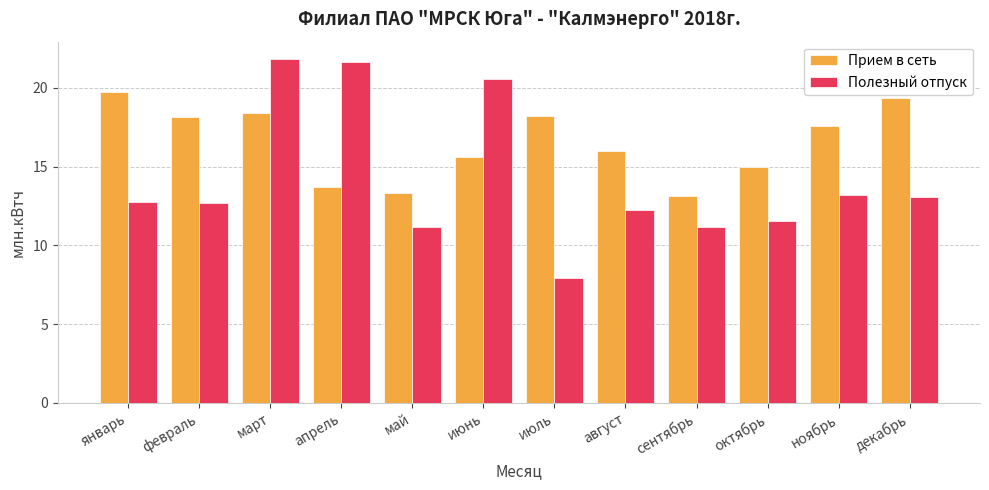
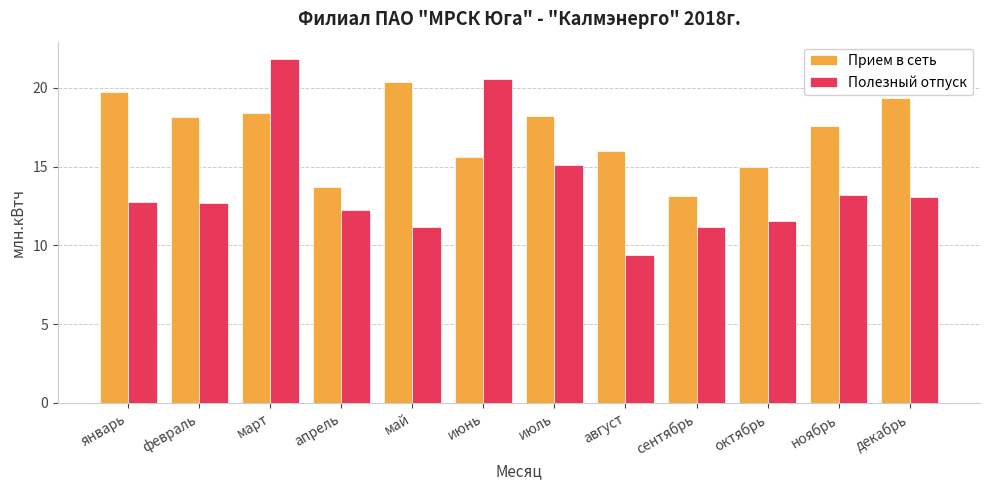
  {
    "Прием в сеть": {
      "январь": 19.7,
      "февраль": 18.1,
      "март": 18.4,
      "апрель": 13.7,
-     "май": 13.4,
+     "май": 20.4,
      "июнь": 15.6,
      "июль": 18.2,
      "август": 16.0,
      "сентябрь": 13.2,
      "октябрь": 15.0,
      "ноябрь": 17.6,
      "декабрь": 19.4
    },
    "Полезный отпуск": {
      "январь": 12.7,
      "февраль": 12.7,
      "март": 21.8,
-     "апрель": 21.6,
+     "апрель": 12.2,
      "май": 11.2,
      "июнь": 20.6,
-     "июль": 7.9,
-     "август": 12.2,
+     "июль": 15.1,
+     "август": 9.4,
      "сентябрь": 11.2,
      "октябрь": 11.6,
      "ноябрь": 13.2,
      "декабрь": 13.1
    }
  }
